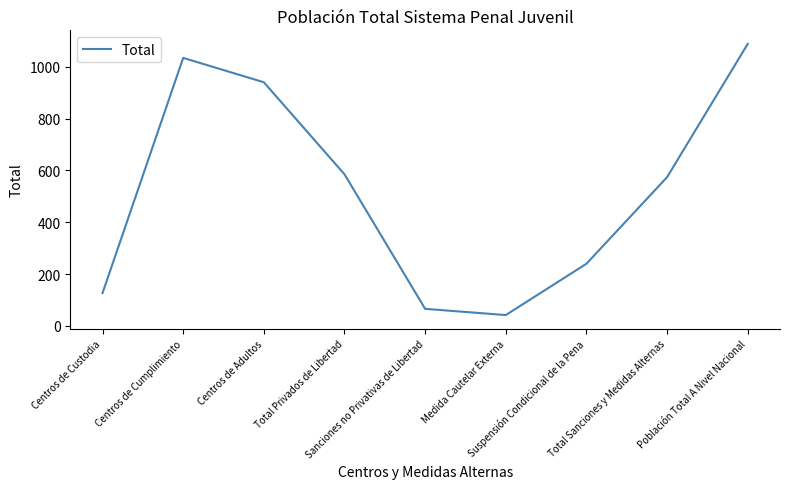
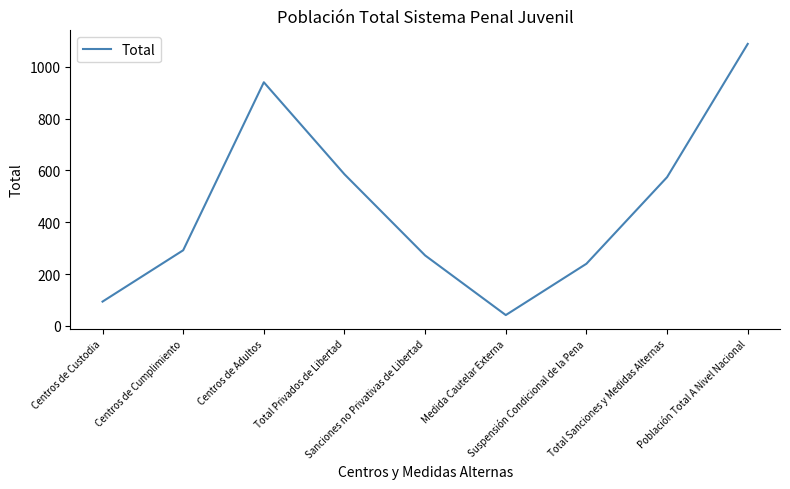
  {
-   "Centros de Custodia": 130,
-   "Centros de Cumplimiento": 1030,
+   "Centros de Custodia": 90,
+   "Centros de Cumplimiento": 290,
    "Centros de Adultos": 940,
    "Total Privados de Libertad": 590,
-   "Sanciones no Privativas de Libertad": 70,
+   "Sanciones no Privativas de Libertad": 270,
    "Medida Cautelar Externa": 40,
    "Suspensión Condicional de la Pena": 240,
    "Total Sanciones y Medidas Alternas": 570,
    "Población Total A Nivel Nacional": 1090
  }
